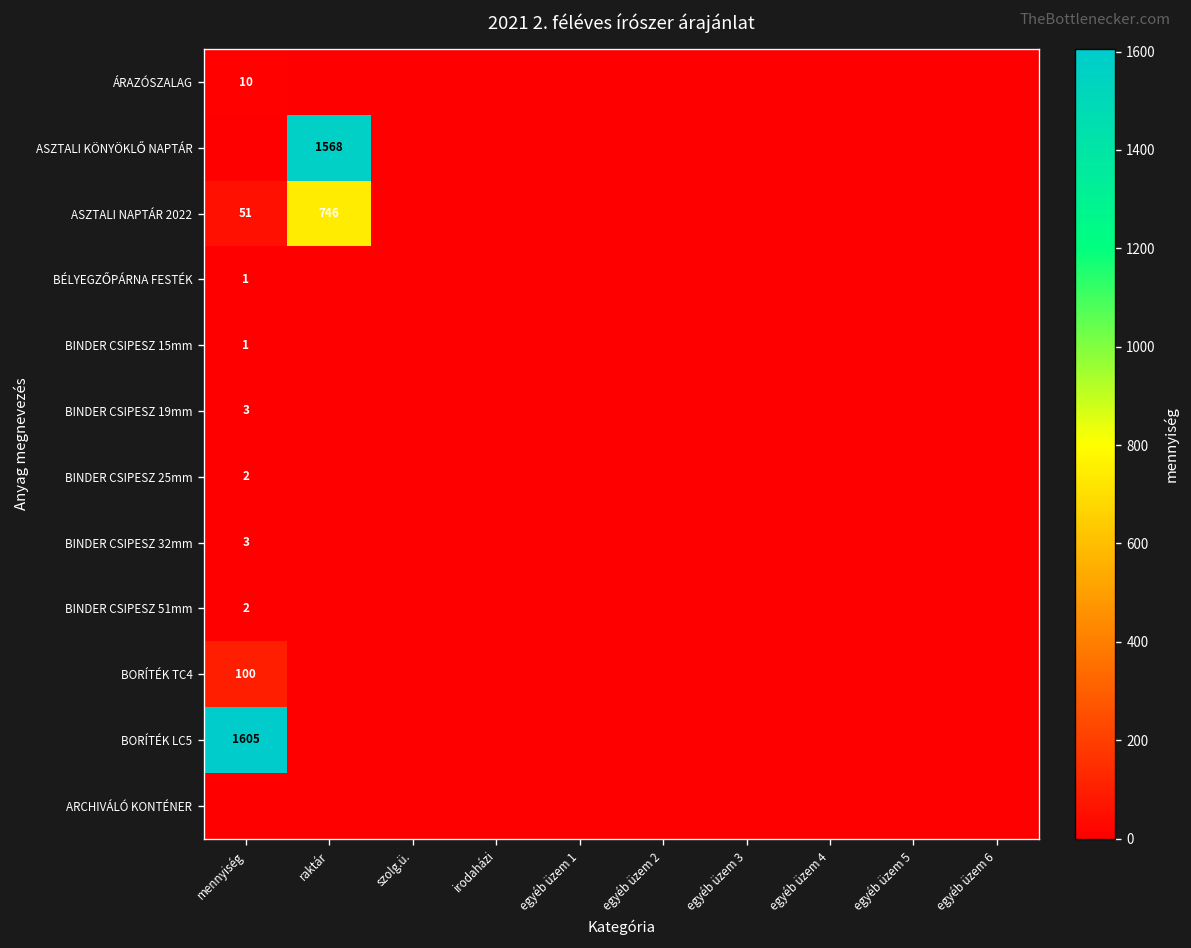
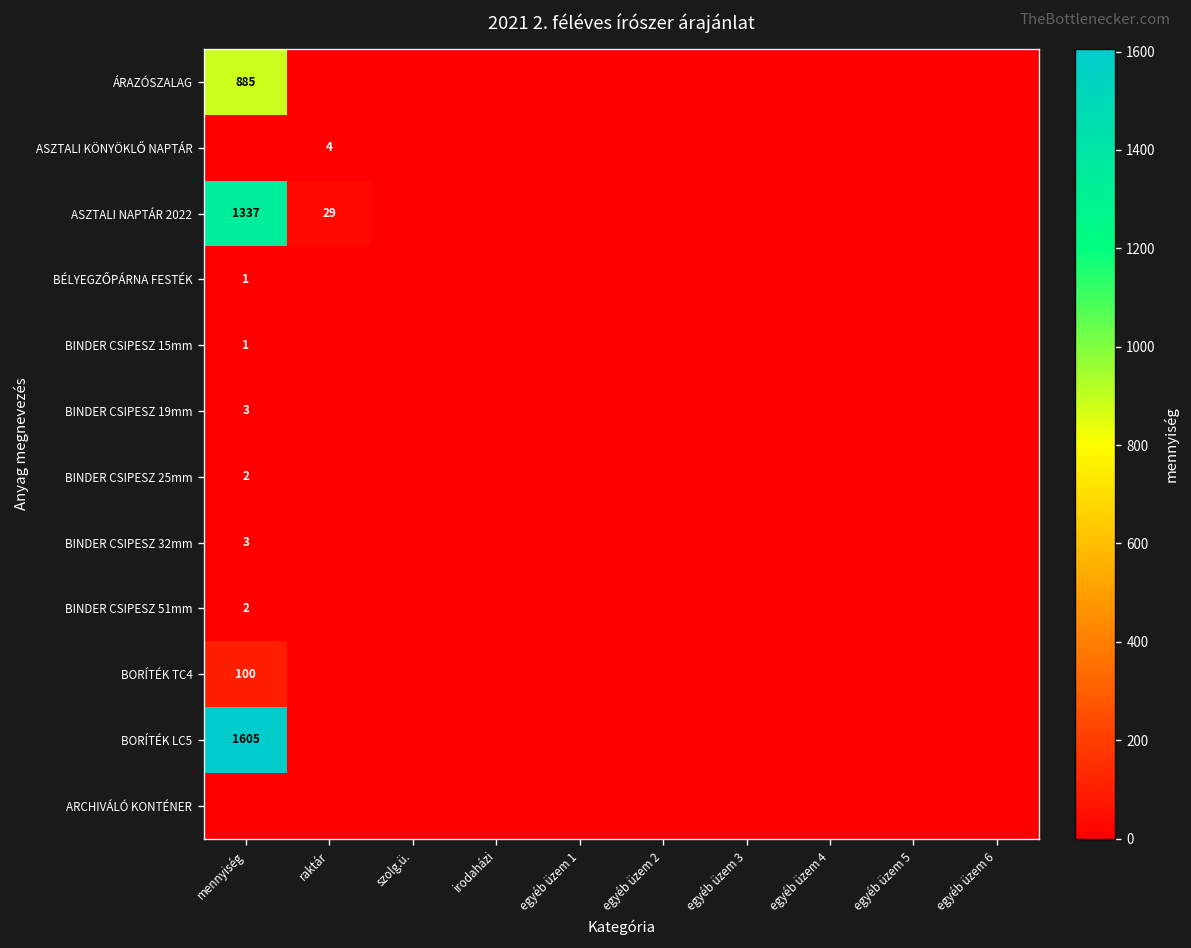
  {
    "ÁRAZÓSZALAG": {
-     "mennyiség": 10
+     "mennyiség": 885
    },
    "ASZTALI KÖNYÖKLŐ NAPTÁR": {
-     "raktár": 1568
+     "raktár": 4
    },
    "ASZTALI NAPTÁR 2022": {
-     "mennyiség": 51,
-     "raktár": 746
+     "mennyiség": 1337,
+     "raktár": 29
    },
    "BÉLYEGZŐPÁRNA FESTÉK": {
      "mennyiség": 1
    },
    "BINDER CSIPESZ 15mm": {
      "mennyiség": 1
    },
    "BINDER CSIPESZ 19mm": {
      "mennyiség": 3
    },
    "BINDER CSIPESZ 25mm": {
      "mennyiség": 2
    },
    "BINDER CSIPESZ 32mm": {
      "mennyiség": 3
    },
    "BINDER CSIPESZ 51mm": {
      "mennyiség": 2
    },
    "BORÍTÉK TC4": {
      "mennyiség": 100
    },
    "BORÍTÉK LC5": {
      "mennyiség": 1605
    }
  }
